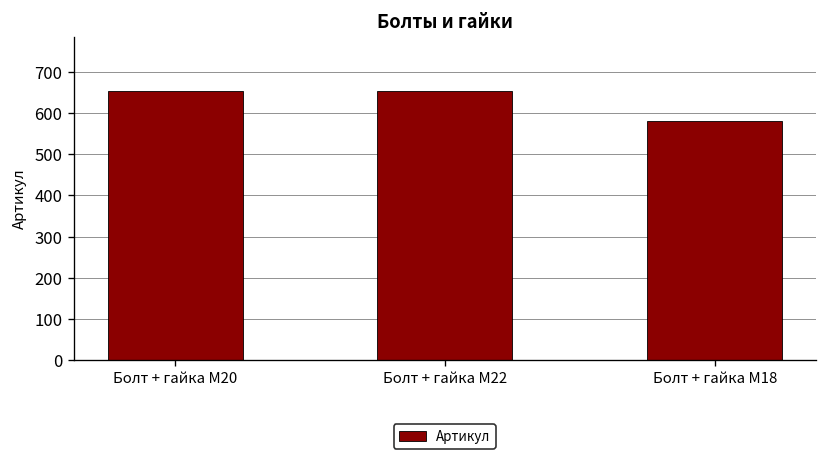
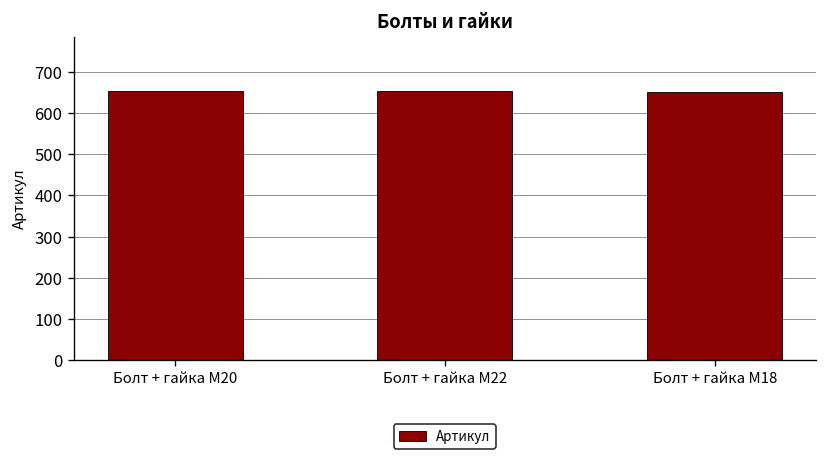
  {
    "Болт + гайка M20": 650,
    "Болт + гайка M22": 660,
-   "Болт + гайка M18": 580
+   "Болт + гайка M18": 650
  }
